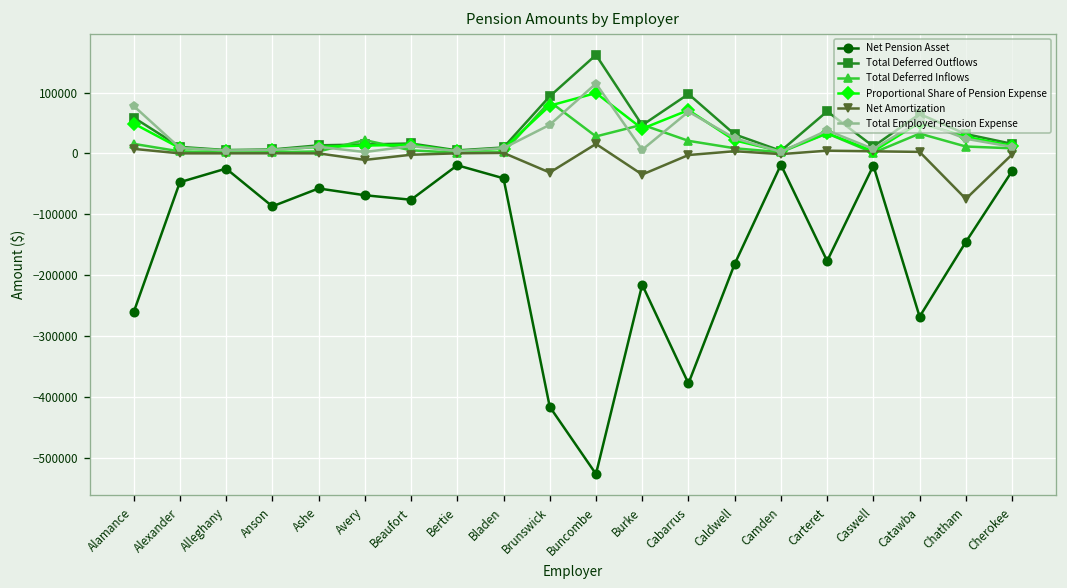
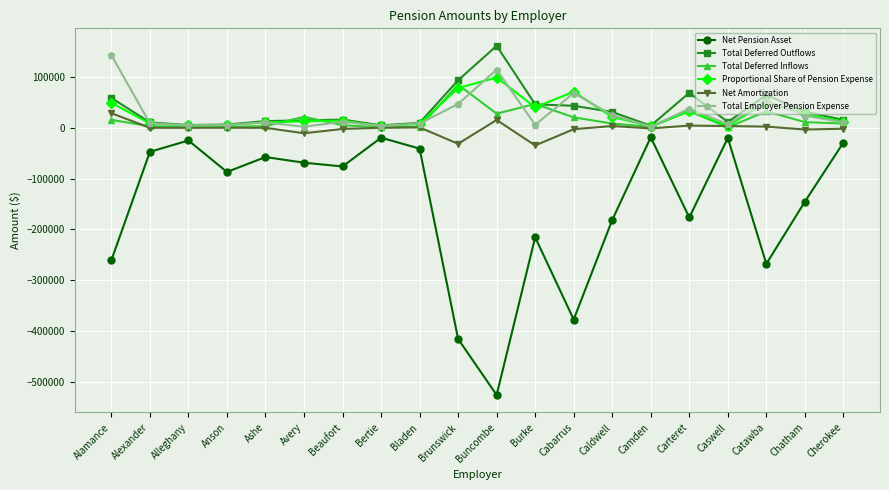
  {
    "Net Pension Asset": {
      "Alamance": -260000,
      "Alexander": -50000,
      "Alleghany": -20000,
      "Anson": -90000,
      "Ashe": -60000,
      "Avery": -70000,
      "Beaufort": -80000,
      "Bertie": -20000,
      "Bladen": -40000,
      "Brunswick": -420000,
      "Buncombe": -530000,
      "Burke": -220000,
      "Cabarrus": -380000,
      "Caldwell": -180000,
      "Camden": -20000,
      "Carteret": -180000,
      "Caswell": -20000,
      "Catawba": -270000,
      "Chatham": -150000,
      "Cherokee": -30000
    },
    "Total Deferred Outflows": {
      "Alamance": 60000,
      "Brunswick": 90000,
      "Buncombe": 160000,
-     "Cabarrus": 100000,
+     "Cabarrus": 40000,
      "Caldwell": 30000,
      "Carteret": 70000
    },
    "Total Deferred Inflows": {
      "Alamance": 20000,
      "Avery": 20000,
      "Beaufort": 10000,
      "Brunswick": 90000,
      "Buncombe": 30000,
      "Cabarrus": 20000,
      "Chatham": 10000
    },
    "Proportional Share of Pension Expense": {
      "Alamance": 50000,
      "Brunswick": 80000,
      "Buncombe": 100000,
      "Burke": 40000
    },
    "Net Amortization": {
-     "Alamance": 10000,
+     "Alamance": 30000,
      "Avery": -10000,
      "Beaufort": 0,
      "Brunswick": -30000,
      "Buncombe": 20000,
      "Burke": -30000,
      "Cabarrus": 0,
      "Carteret": 0,
      "Catawba": 0,
-     "Chatham": -70000,
+     "Chatham": 0,
      "Cherokee": 0
    },
    "Total Employer Pension Expense": {
-     "Alamance": 80000,
+     "Alamance": 140000,
      "Avery": 0,
      "Brunswick": 50000,
      "Buncombe": 110000,
      "Burke": 10000
    }
  }
